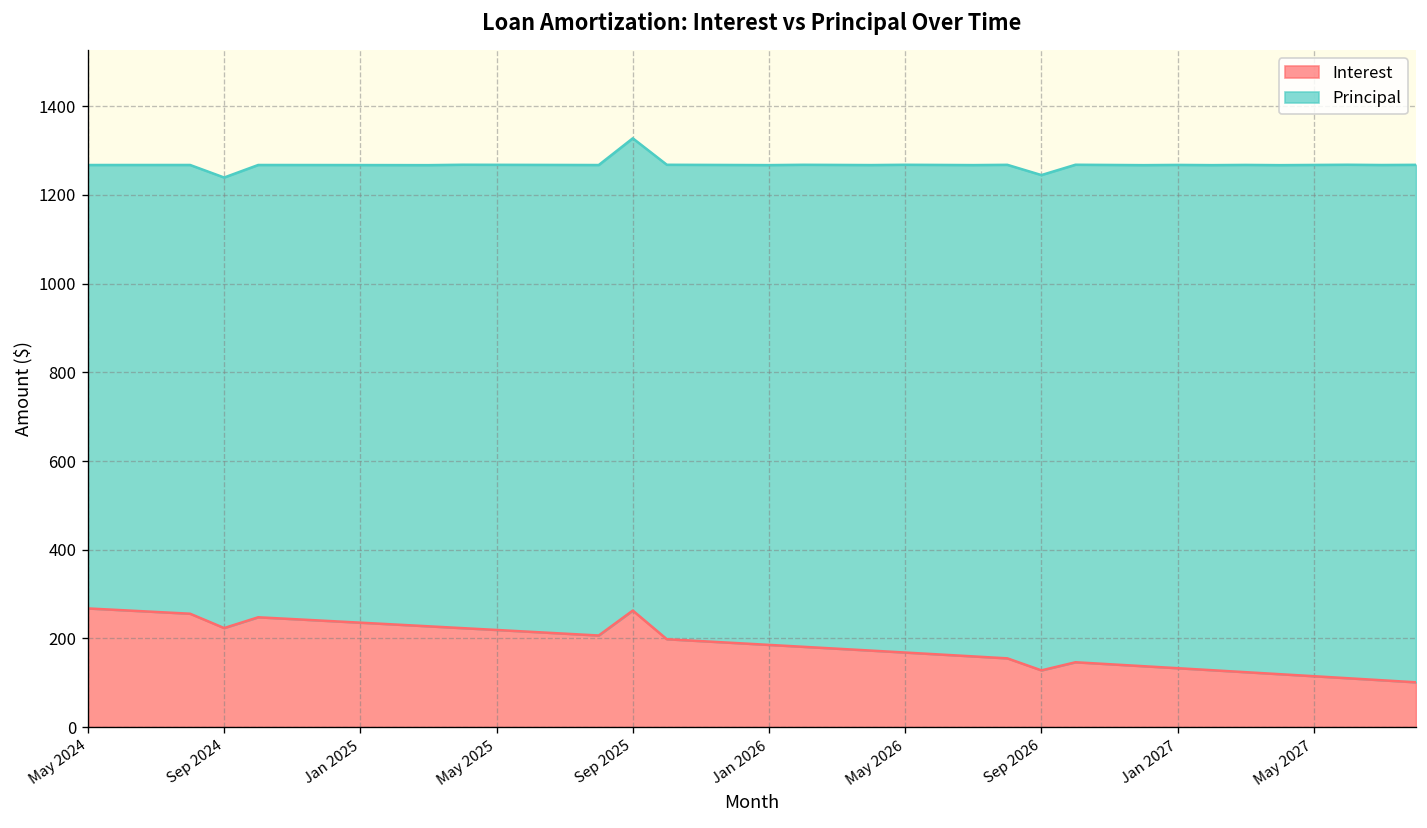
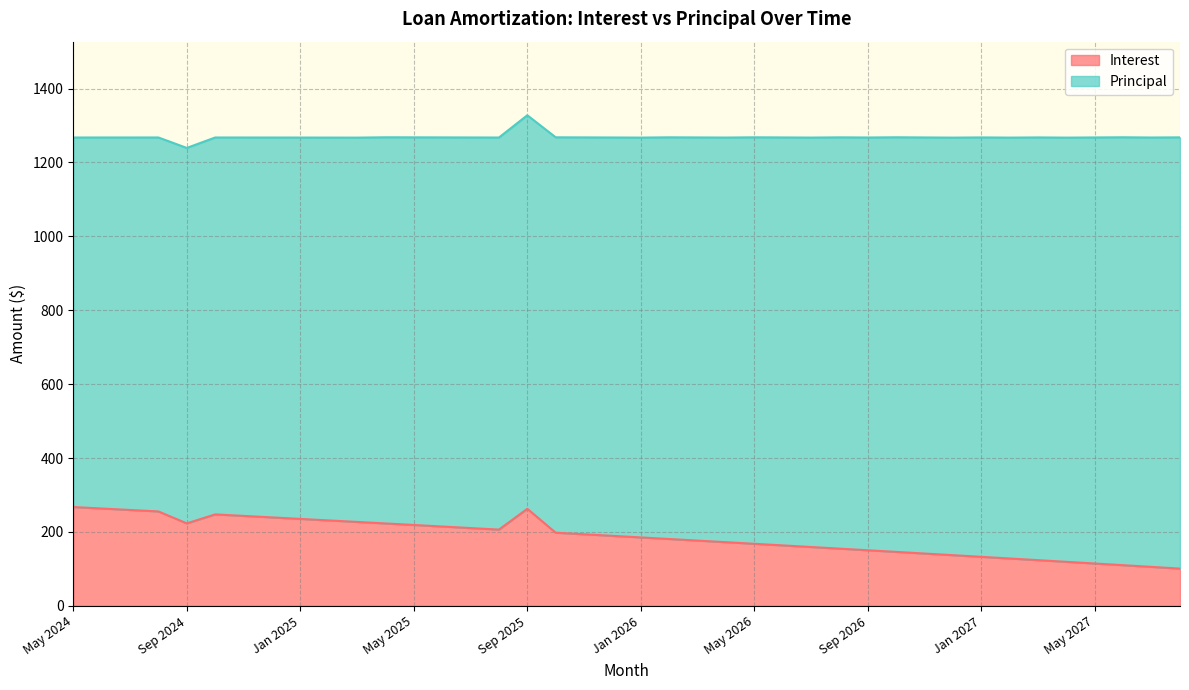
  {
    "Interest": {
      "May 2024": 270,
      "Sep 2024": 220,
      "Jan 2025": 240,
      "May 2025": 220,
      "Sep 2025": 260,
      "Jan 2026": 190,
      "May 2026": 170,
-     "Sep 2026": 130,
+     "Sep 2026": 150,
      "Jan 2027": 130,
      "May 2027": 110
    },
    "Principal": {
      "May 2024": 1000,
      "Sep 2024": 1020,
      "Jan 2025": 1030,
      "May 2025": 1050,
      "Sep 2025": 1070,
      "Jan 2026": 1080,
      "May 2026": 1100,
      "Sep 2026": 1120,
      "Jan 2027": 1140,
      "May 2027": 1150
    }
  }
